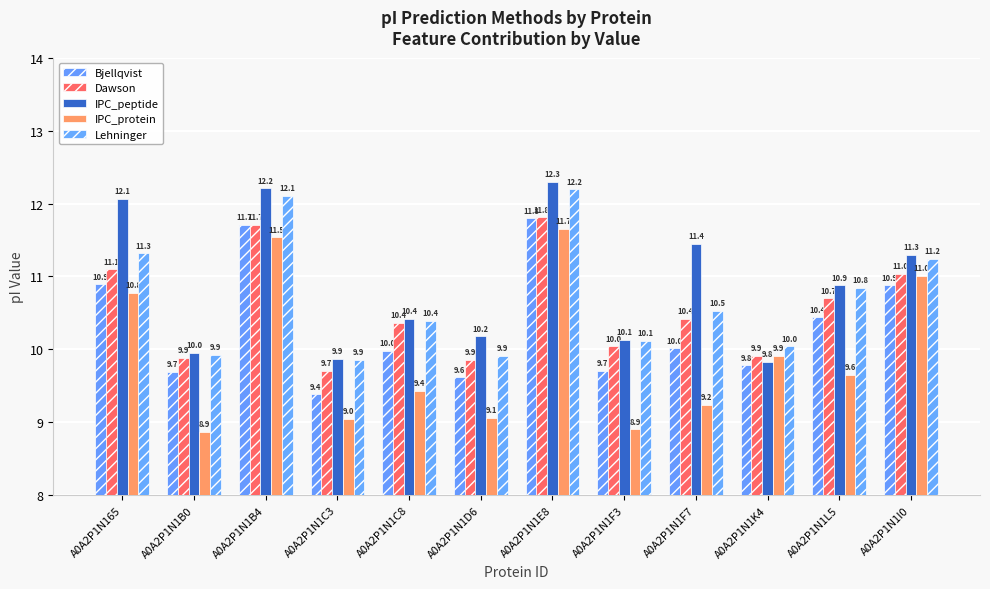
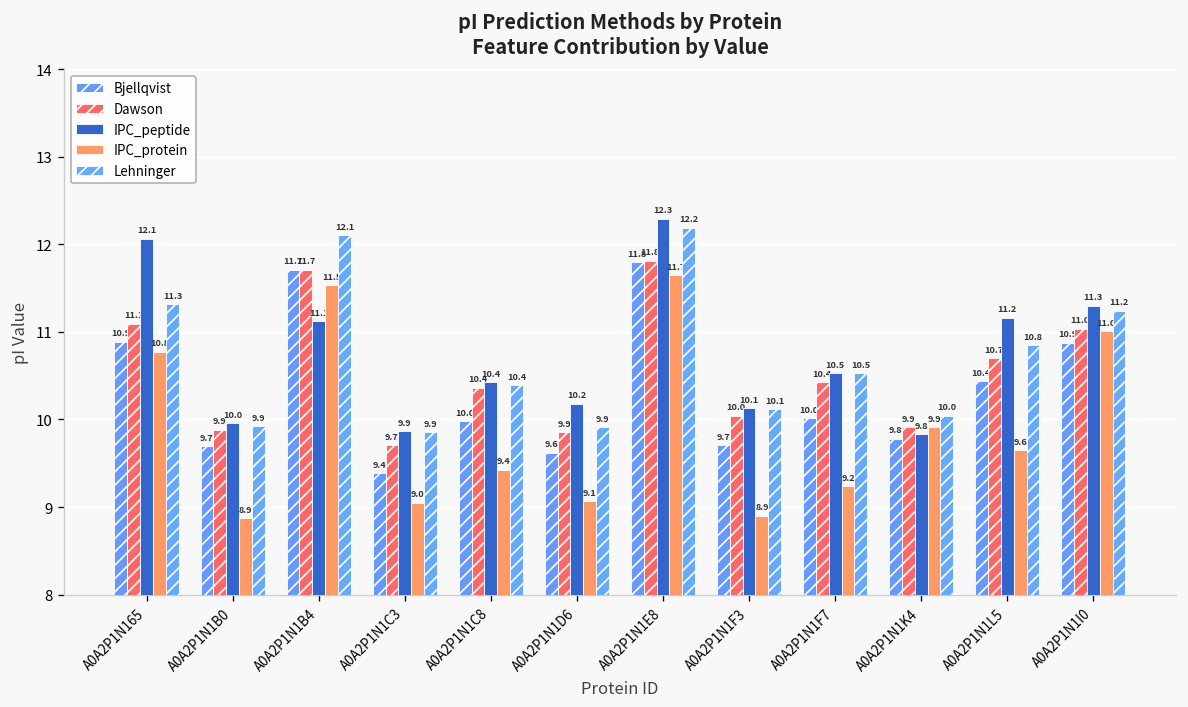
  {
    "IPC_peptide": {
      "A0A2P1N165": 12.1,
      "A0A2P1N1B0": 10.0,
-     "A0A2P1N1B4": 12.2,
+     "A0A2P1N1B4": 11.1,
      "A0A2P1N1C3": 9.9,
      "A0A2P1N1D6": 10.2,
      "A0A2P1N1E8": 12.3,
      "A0A2P1N1F3": 10.1,
-     "A0A2P1N1F7": 11.4,
+     "A0A2P1N1F7": 10.5,
      "A0A2P1N1K4": 9.8,
-     "A0A2P1N1L5": 10.9,
+     "A0A2P1N1L5": 11.2,
      "A0A2P1N1I0": 11.3
    }
  }
